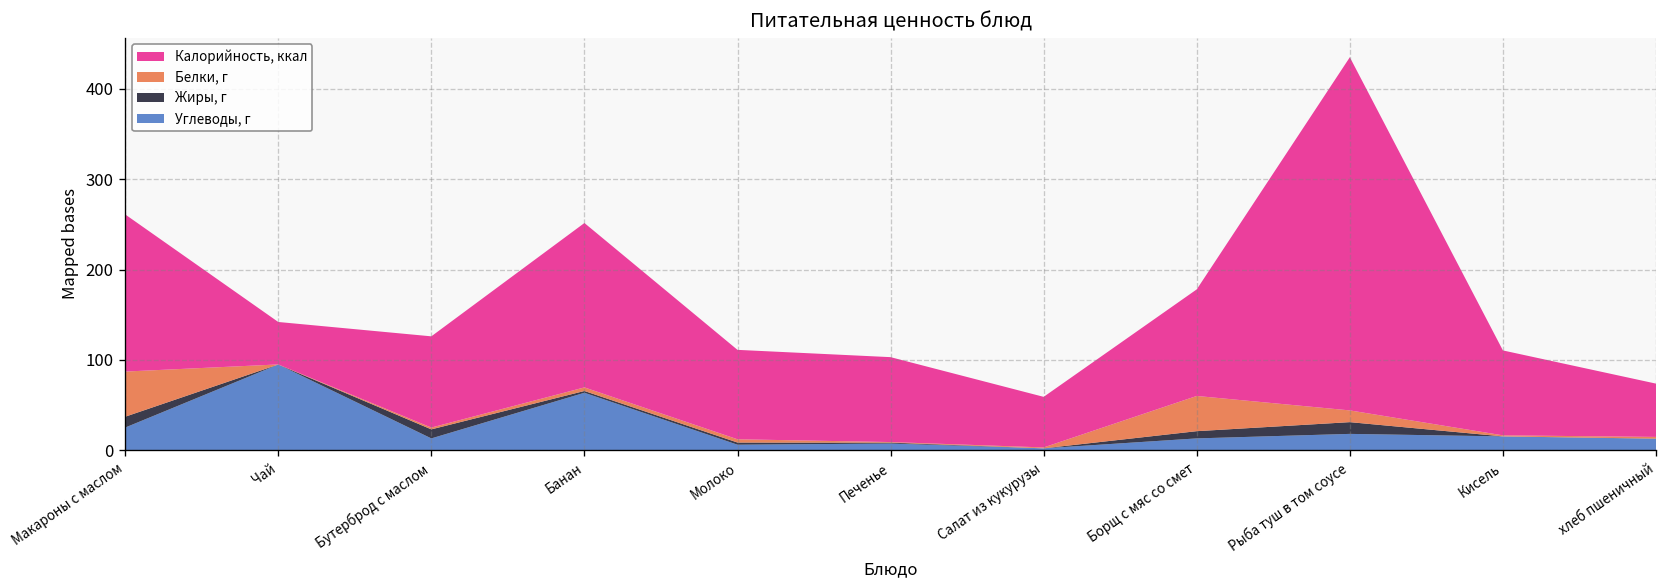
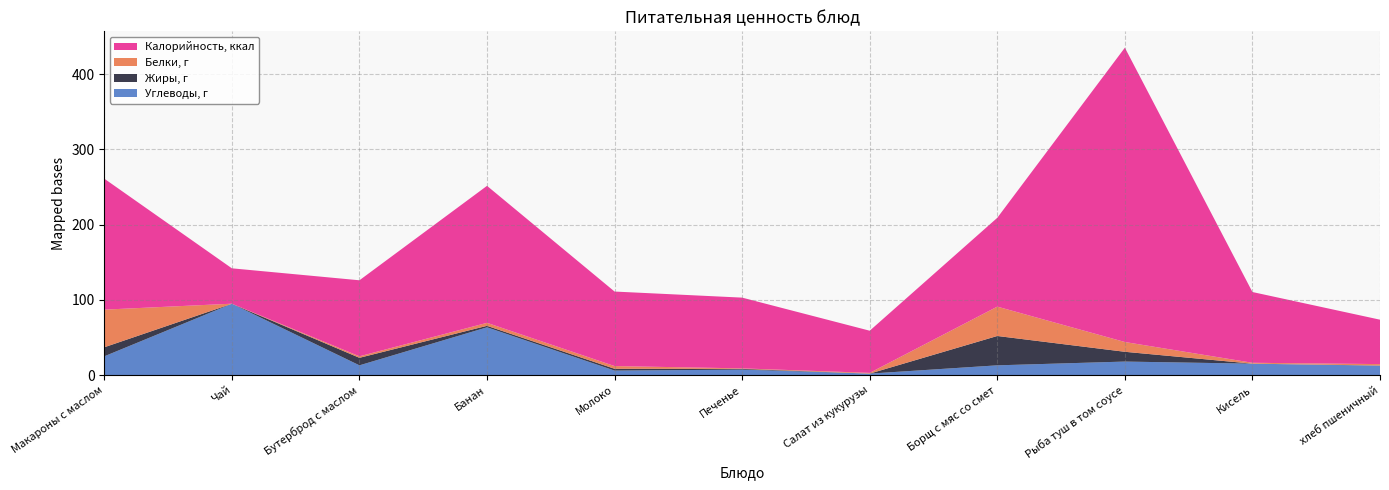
  {
    "Углеводы, г": {
      "Макароны с маслом": 30,
      "Бутерброд с маслом": 10,
      "Борщ с мяс со смет": 10,
      "Рыба туш в том соусе": 20
    },
    "Жиры, г": {
      "Макароны с маслом": 10,
-     "Борщ с мяс со смет": 10,
+     "Борщ с мяс со смет": 40,
      "Рыба туш в том соусе": 10
    },
    "Белки, г": {
      "Макароны с маслом": 50,
      "Банан": 0,
      "Молоко": 0,
      "Борщ с мяс со смет": 40,
      "Рыба туш в том соусе": 10
    },
    "Калорийность, ккал": {
      "Макароны с маслом": 170,
      "Чай": 50,
      "Бутерброд с маслом": 100,
      "Банан": 180,
      "Молоко": 100,
      "Печенье": 90,
      "Салат из кукурузы": 60,
      "Борщ с мяс со смет": 120,
      "Рыба туш в том соусе": 390,
      "Кисель": 90,
      "хлеб пшеничный": 60
    }
  }
